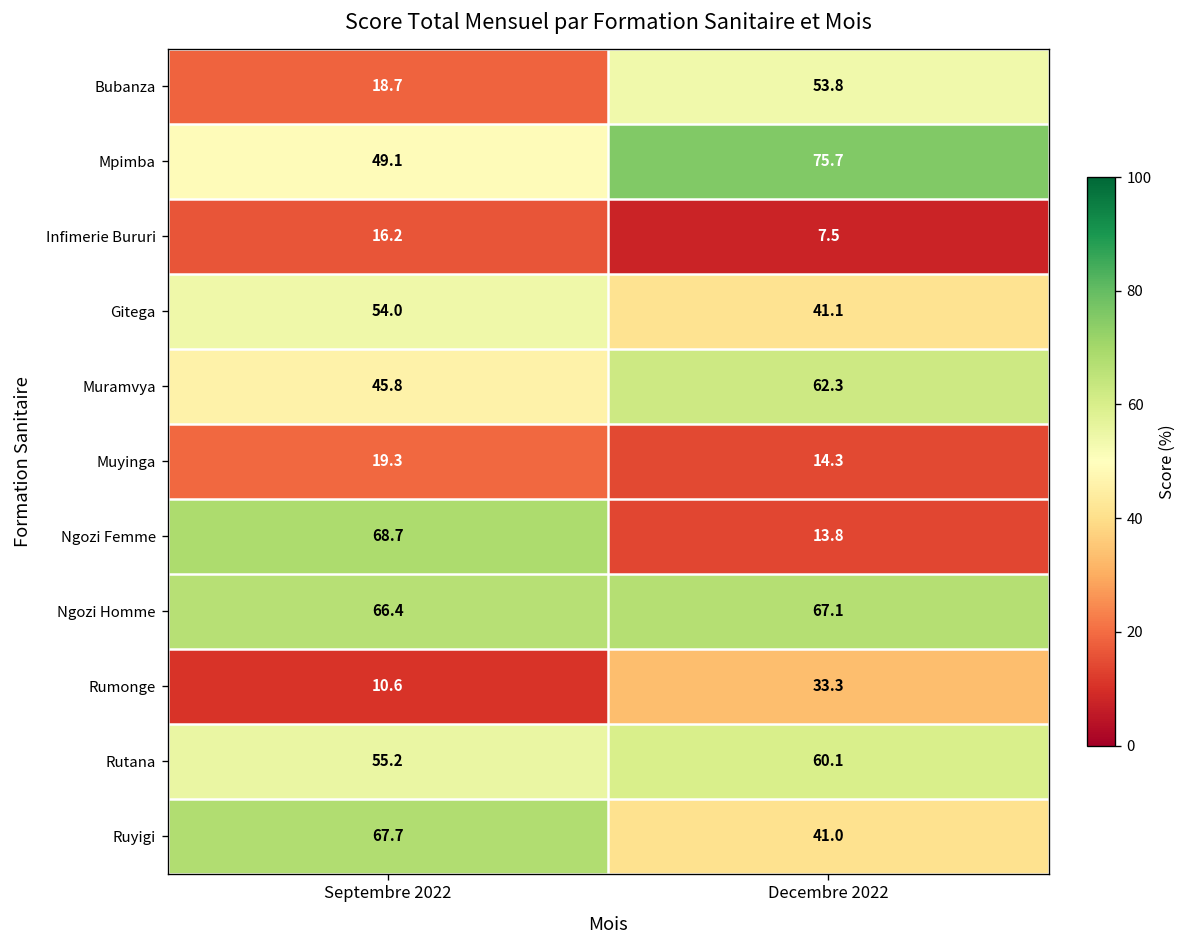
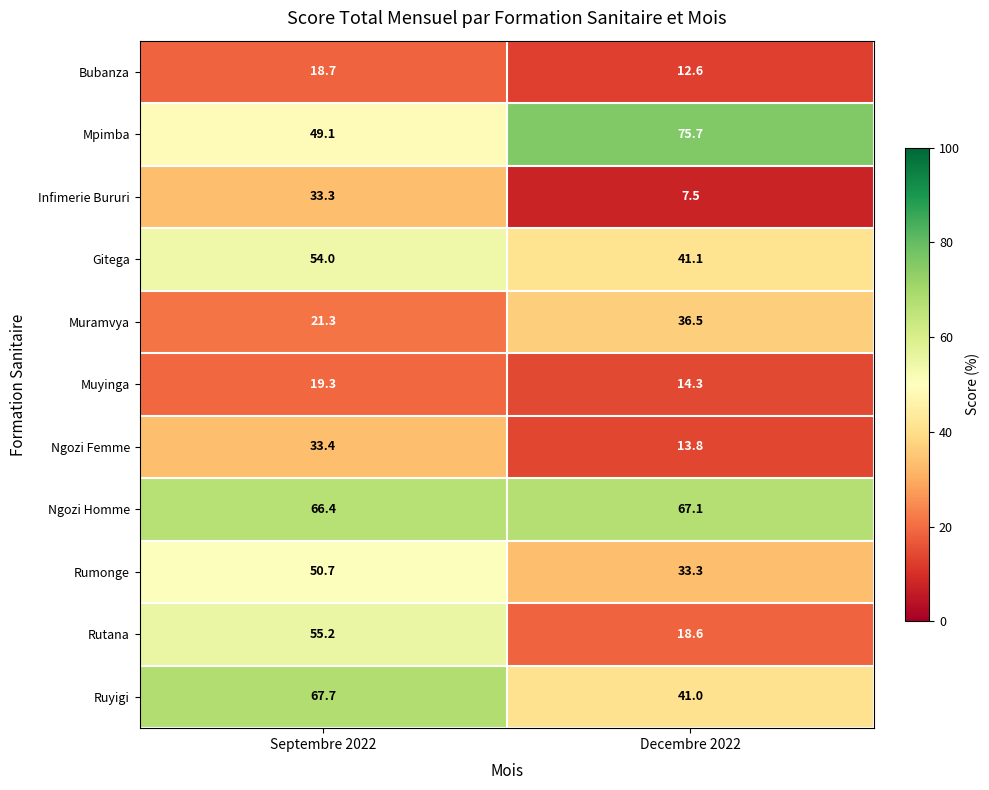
  {
    "Bubanza": {
      "Septembre 2022": 18.7,
-     "Decembre 2022": 53.8
+     "Decembre 2022": 12.6
    },
    "Mpimba": {
      "Septembre 2022": 49.1,
      "Decembre 2022": 75.7
    },
    "Infimerie Bururi": {
-     "Septembre 2022": 16.2,
+     "Septembre 2022": 33.3,
      "Decembre 2022": 7.5
    },
    "Gitega": {
      "Septembre 2022": 54.0,
      "Decembre 2022": 41.1
    },
    "Muramvya": {
-     "Septembre 2022": 45.8,
-     "Decembre 2022": 62.3
+     "Septembre 2022": 21.3,
+     "Decembre 2022": 36.5
    },
    "Muyinga": {
      "Septembre 2022": 19.3,
      "Decembre 2022": 14.3
    },
    "Ngozi Femme": {
-     "Septembre 2022": 68.7,
+     "Septembre 2022": 33.4,
      "Decembre 2022": 13.8
    },
    "Ngozi Homme": {
      "Septembre 2022": 66.4,
      "Decembre 2022": 67.1
    },
    "Rumonge": {
-     "Septembre 2022": 10.6,
+     "Septembre 2022": 50.7,
      "Decembre 2022": 33.3
    },
    "Rutana": {
      "Septembre 2022": 55.2,
-     "Decembre 2022": 60.1
+     "Decembre 2022": 18.6
    },
    "Ruyigi": {
      "Septembre 2022": 67.7,
      "Decembre 2022": 41.0
    }
  }
